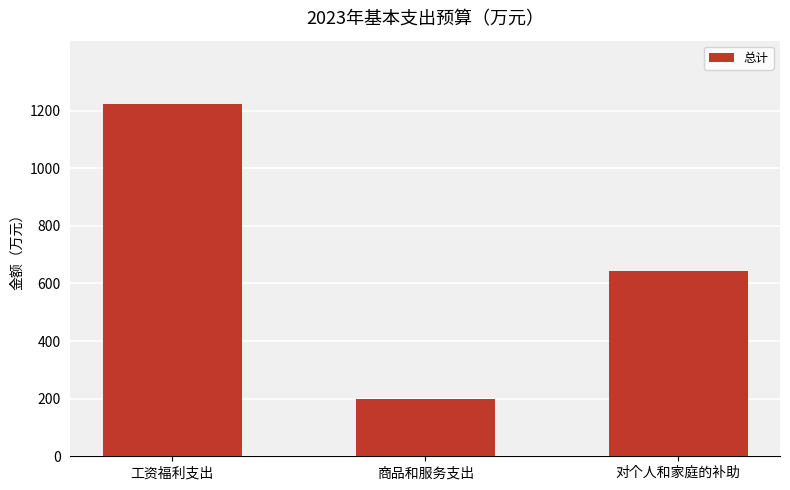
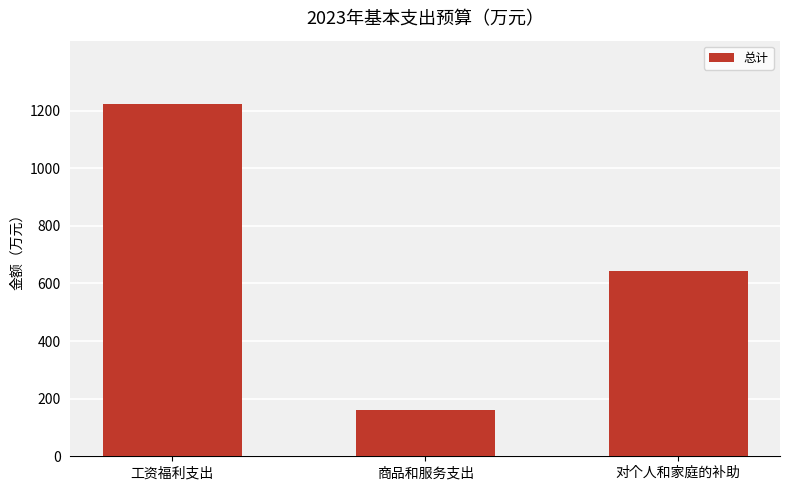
  {
    "工资福利支出": 1220,
-   "商品和服务支出": 200,
+   "商品和服务支出": 160,
    "对个人和家庭的补助": 640
  }
